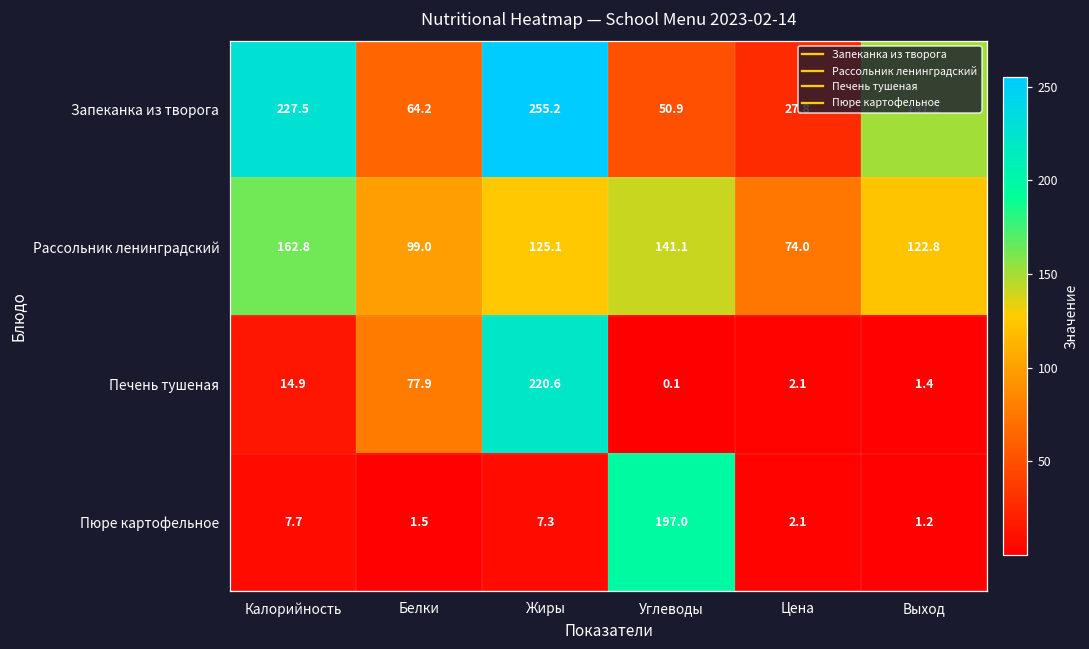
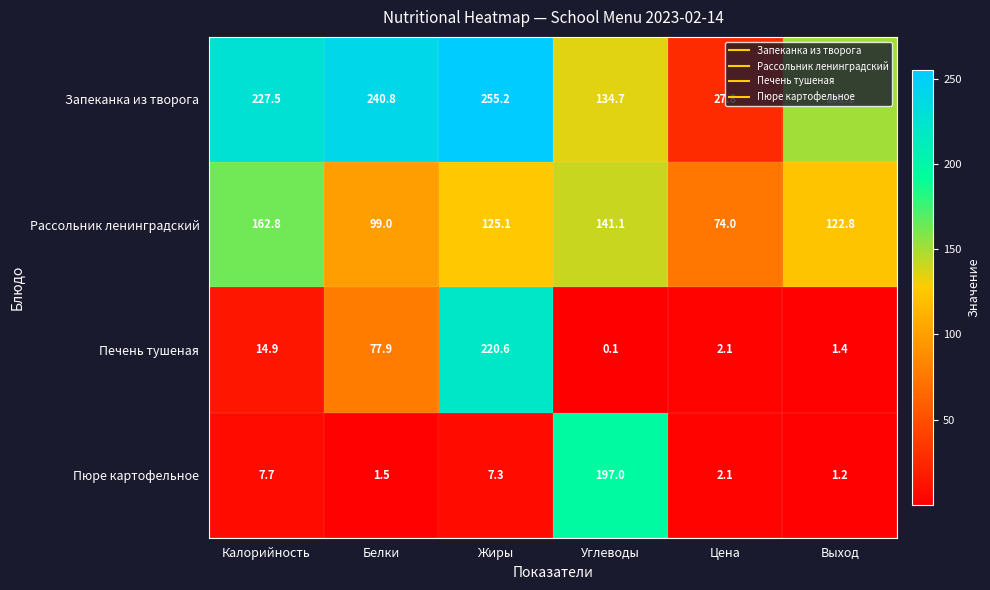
  {
    "Запеканка из творога": {
      "Калорийность": 227.5,
-     "Белки": 64.2,
+     "Белки": 240.8,
      "Жиры": 255.2,
-     "Углеводы": 50.9
+     "Углеводы": 134.7
    },
    "Рассольник ленинградский": {
      "Калорийность": 162.8,
      "Белки": 99.0,
      "Жиры": 125.1,
      "Углеводы": 141.1,
      "Цена": 74.0,
      "Выход": 122.8
    },
    "Печень тушеная": {
      "Калорийность": 14.9,
      "Белки": 77.9,
      "Жиры": 220.6,
      "Углеводы": 0.1,
      "Цена": 2.1,
      "Выход": 1.4
    },
    "Пюре картофельное": {
      "Калорийность": 7.7,
      "Белки": 1.5,
      "Жиры": 7.3,
      "Углеводы": 197.0,
      "Цена": 2.1,
      "Выход": 1.2
    }
  }
